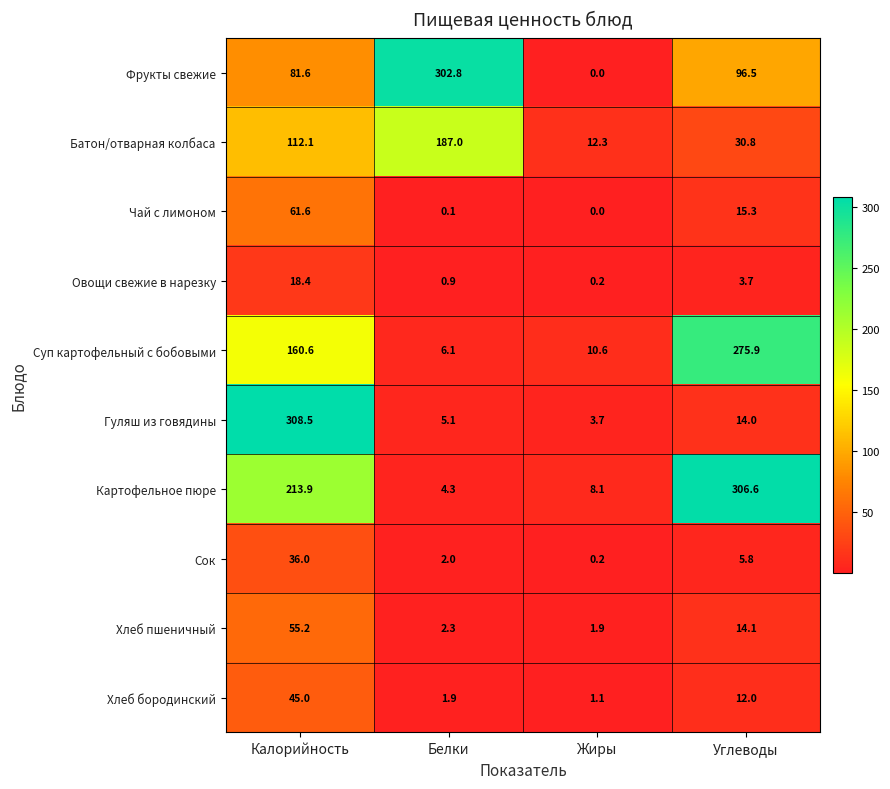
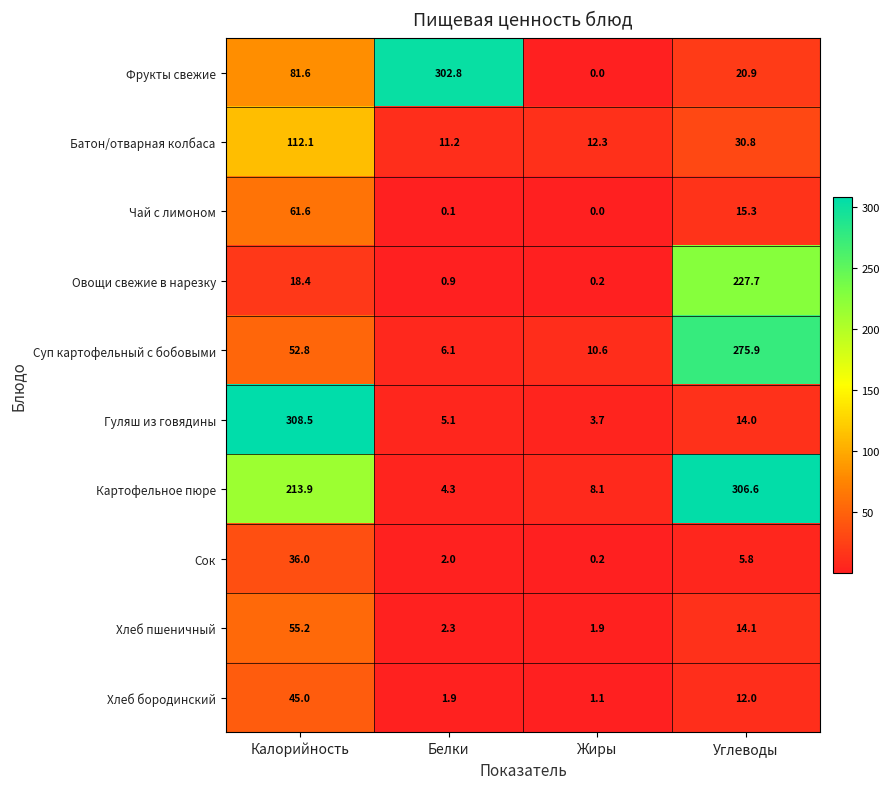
  {
    "Фрукты свежие": {
      "Калорийность": 81.6,
      "Белки": 302.8,
      "Жиры": 0.0,
-     "Углеводы": 96.5
+     "Углеводы": 20.9
    },
    "Батон/отварная колбаса": {
      "Калорийность": 112.1,
-     "Белки": 187.0,
+     "Белки": 11.2,
      "Жиры": 12.3,
      "Углеводы": 30.8
    },
    "Чай с лимоном": {
      "Калорийность": 61.6,
      "Белки": 0.1,
      "Жиры": 0.0,
      "Углеводы": 15.3
    },
    "Овощи свежие в нарезку": {
      "Калорийность": 18.4,
      "Белки": 0.9,
      "Жиры": 0.2,
-     "Углеводы": 3.7
+     "Углеводы": 227.7
    },
    "Суп картофельный с бобовыми": {
-     "Калорийность": 160.6,
+     "Калорийность": 52.8,
      "Белки": 6.1,
      "Жиры": 10.6,
      "Углеводы": 275.9
    },
    "Гуляш из говядины": {
      "Калорийность": 308.5,
      "Белки": 5.1,
      "Жиры": 3.7,
      "Углеводы": 14.0
    },
    "Картофельное пюре": {
      "Калорийность": 213.9,
      "Белки": 4.3,
      "Жиры": 8.1,
      "Углеводы": 306.6
    },
    "Сок": {
      "Калорийность": 36.0,
      "Белки": 2.0,
      "Жиры": 0.2,
      "Углеводы": 5.8
    },
    "Хлеб пшеничный": {
      "Калорийность": 55.2,
      "Белки": 2.3,
      "Жиры": 1.9,
      "Углеводы": 14.1
    },
    "Хлеб бородинский": {
      "Калорийность": 45.0,
      "Белки": 1.9,
      "Жиры": 1.1,
      "Углеводы": 12.0
    }
  }
